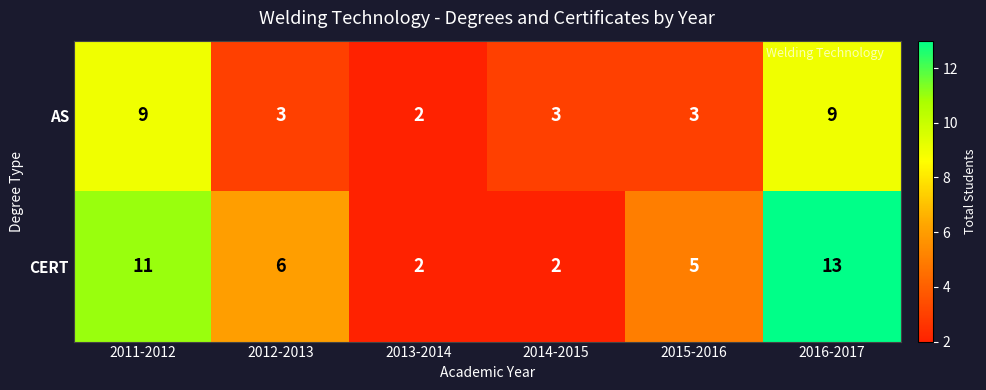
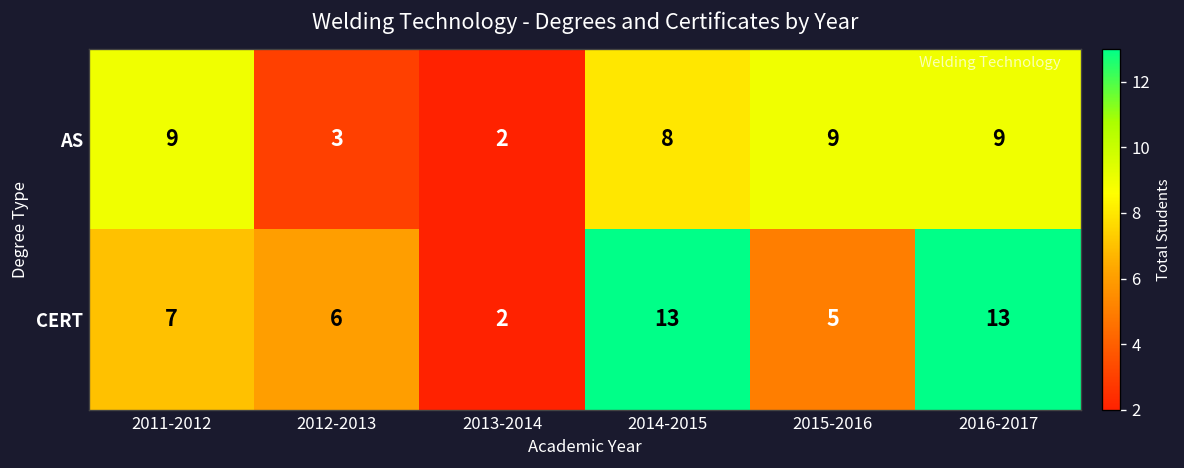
  {
    "AS": {
      "2011-2012": 9,
      "2012-2013": 3,
      "2013-2014": 2,
-     "2014-2015": 3,
-     "2015-2016": 3
+     "2014-2015": 8,
+     "2015-2016": 9
    },
    "CERT": {
-     "2011-2012": 11,
+     "2011-2012": 7,
      "2012-2013": 6,
      "2013-2014": 2,
-     "2014-2015": 2,
+     "2014-2015": 13,
      "2015-2016": 5,
      "2016-2017": 13
    }
  }
